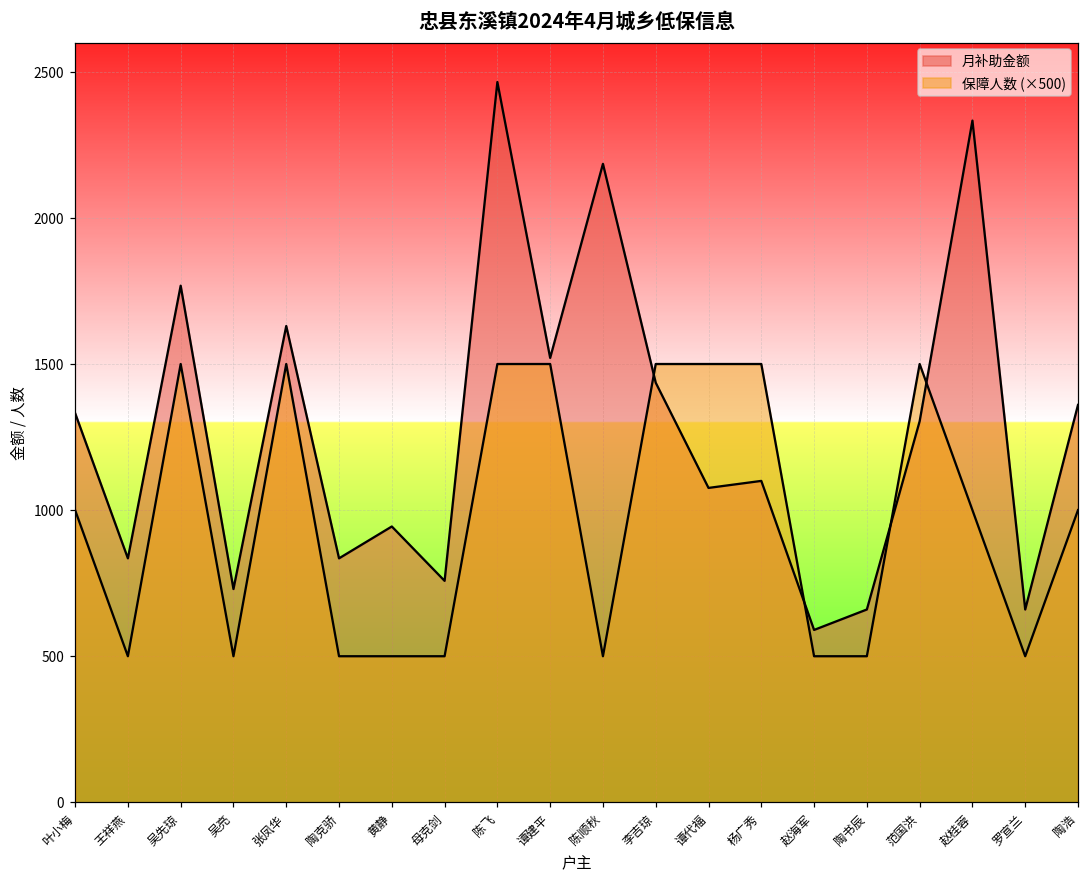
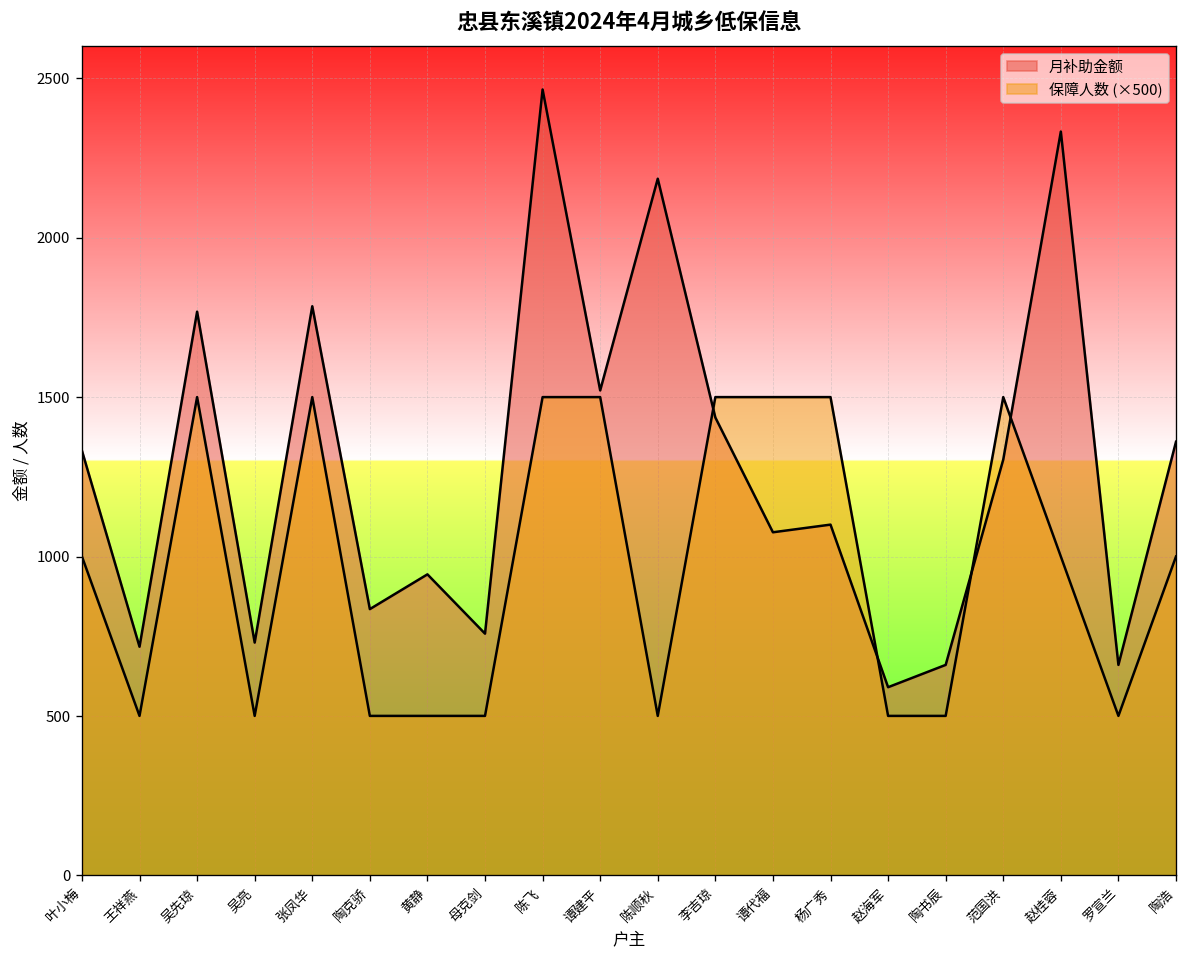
  {
    "月补助金额": {
      "叶小梅": 1330,
-     "王祥燕": 840,
+     "王祥燕": 720,
      "吴先琼": 1770,
      "吴亮": 730,
-     "张凤华": 1630,
+     "张凤华": 1790,
      "陶克骄": 840,
      "黄静": 940,
      "母克剑": 760,
      "陈飞": 2470,
      "谭建平": 1520,
      "陈顺秋": 2190,
      "李吉琼": 1440,
      "谭代福": 1080,
      "杨广秀": 1100,
      "赵海军": 590,
      "陶书辰": 660,
      "范国洪": 1300,
      "赵桂蓉": 2330,
      "罗宣兰": 660,
      "陶浩": 1360
    },
    "保障人数 (×500)": {
      "叶小梅": 1000,
      "王祥燕": 500,
      "吴先琼": 1500,
      "吴亮": 500,
      "张凤华": 1500,
      "陶克骄": 500,
      "黄静": 500,
      "母克剑": 500,
      "陈飞": 1500,
      "谭建平": 1500,
      "陈顺秋": 500,
      "李吉琼": 1500,
      "谭代福": 1500,
      "杨广秀": 1500,
      "赵海军": 500,
      "陶书辰": 500,
      "范国洪": 1500,
      "赵桂蓉": 1000,
      "罗宣兰": 500,
      "陶浩": 1000
    }
  }
